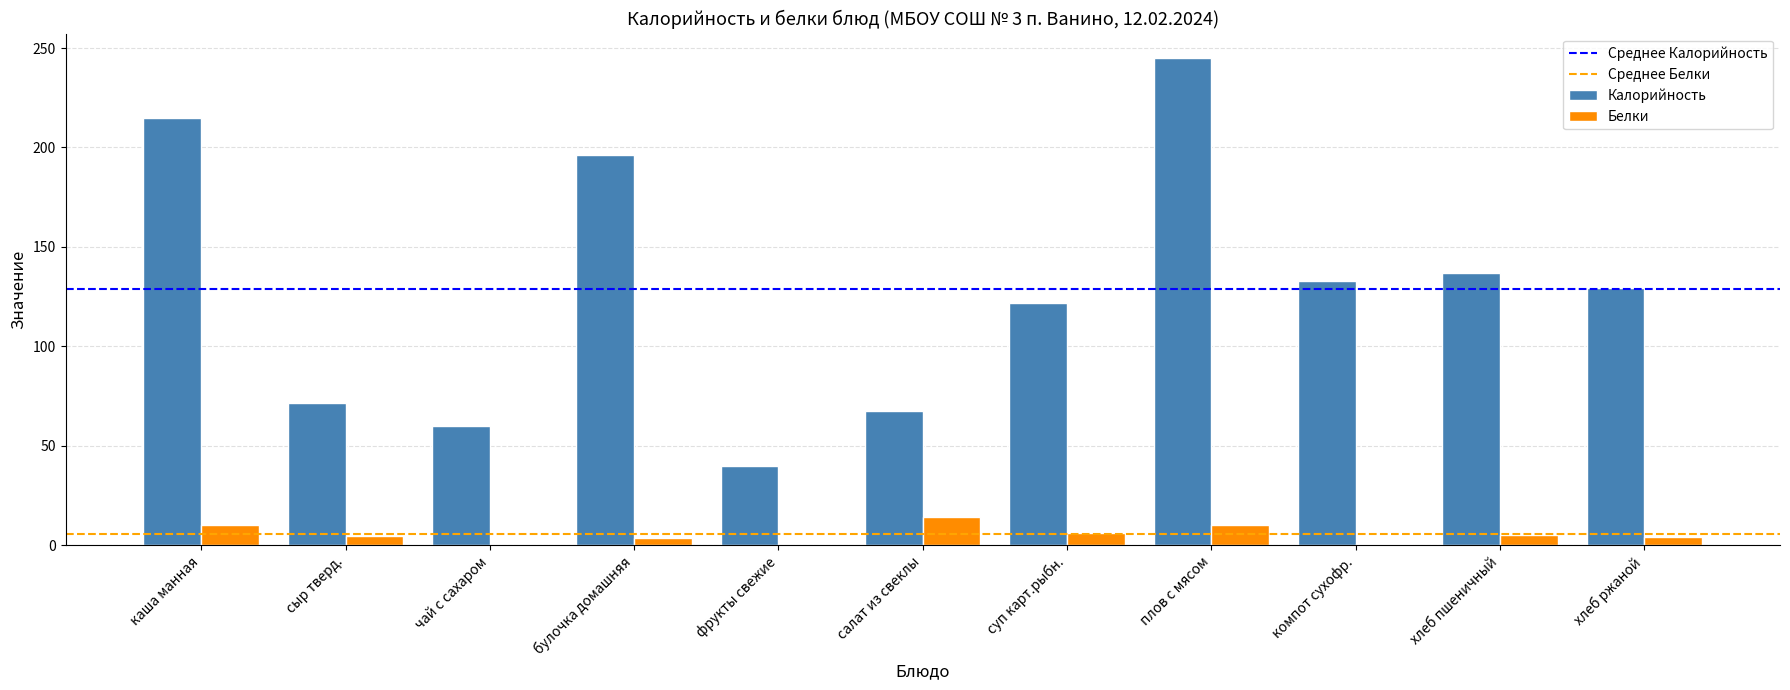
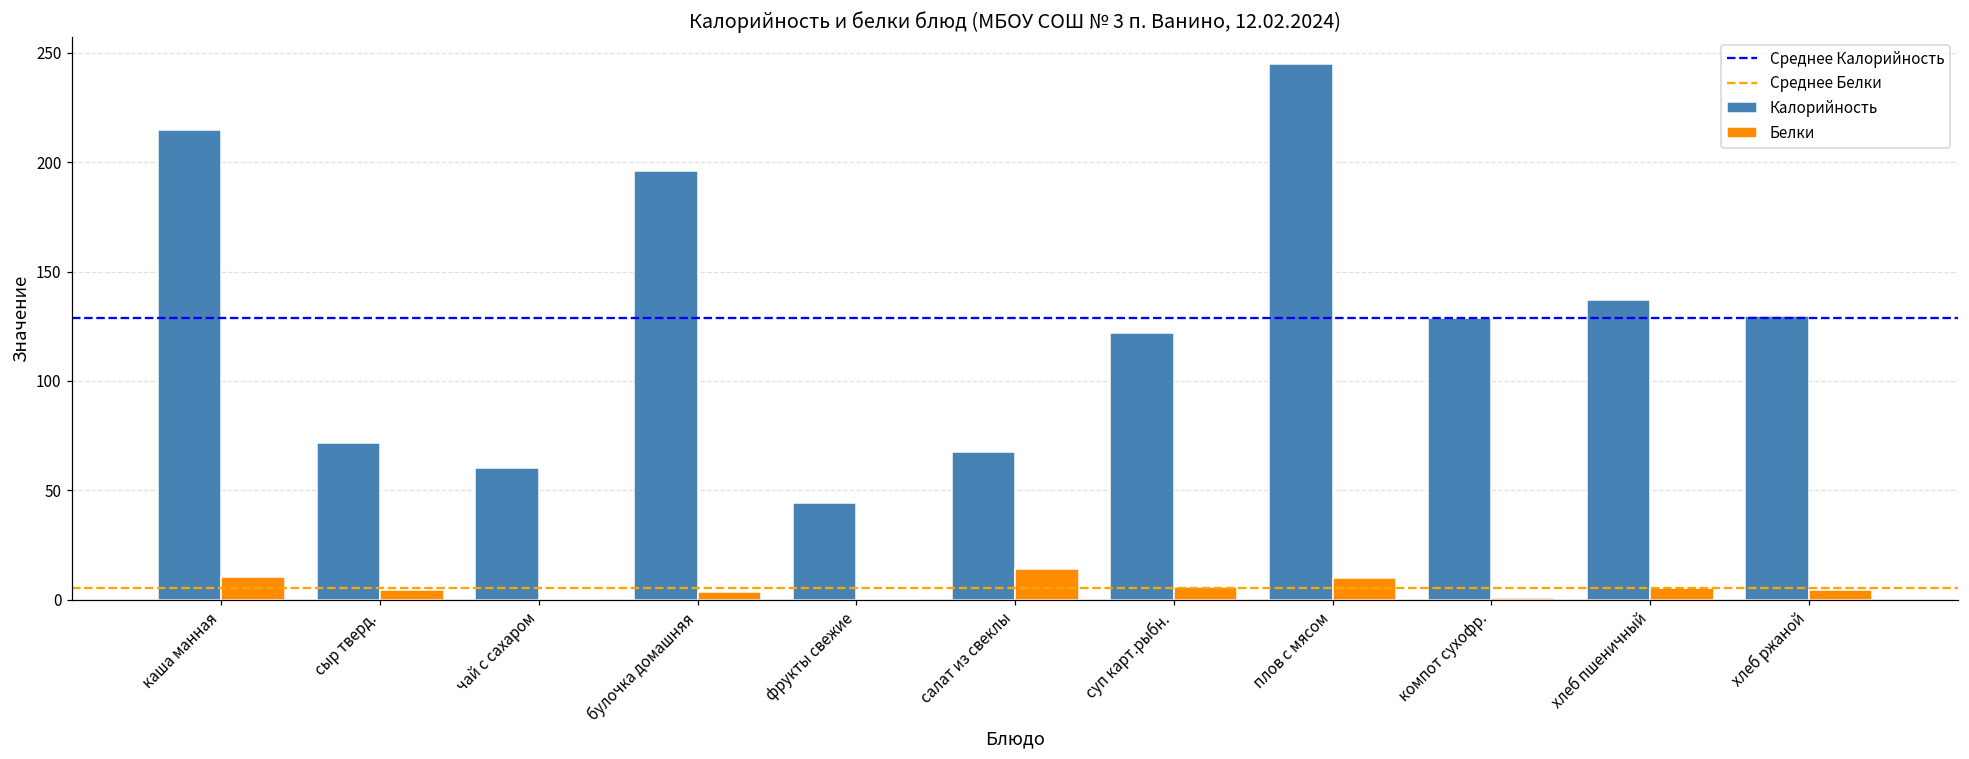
  {
    "Калорийность": {
      "каша манная": 215,
      "сыр тверд.": 72,
      "чай с сахаром": 60,
      "булочка домашняя": 196,
-     "фрукты свежие": 40,
+     "фрукты свежие": 44,
      "салат из свеклы": 68,
      "суп карт.рыбн.": 122,
      "плов с мясом": 245,
-     "компот сухофр.": 133,
+     "компот сухофр.": 129,
      "хлеб пшеничный": 137,
      "хлеб ржаной": 130
    },
    "Белки": {
      "каша манная": 10,
      "сыр тверд.": 5,
      "булочка домашняя": 4,
      "салат из свеклы": 14,
      "суп карт.рыбн.": 6,
      "плов с мясом": 10,
      "хлеб пшеничный": 5,
      "хлеб ржаной": 4
    }
  }
